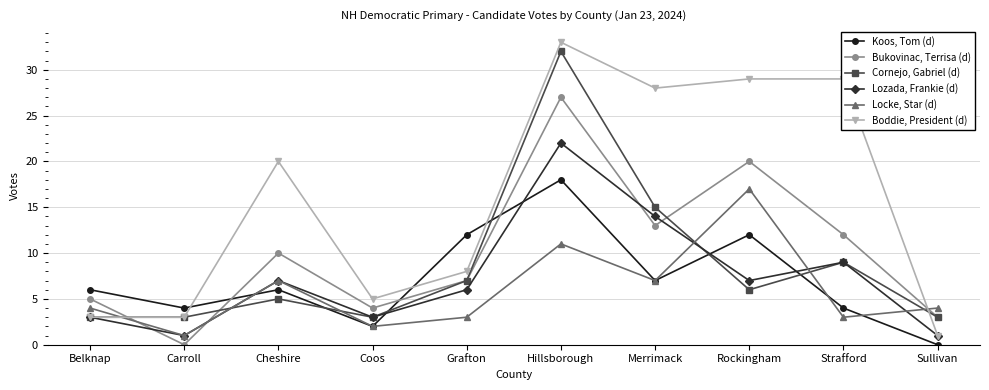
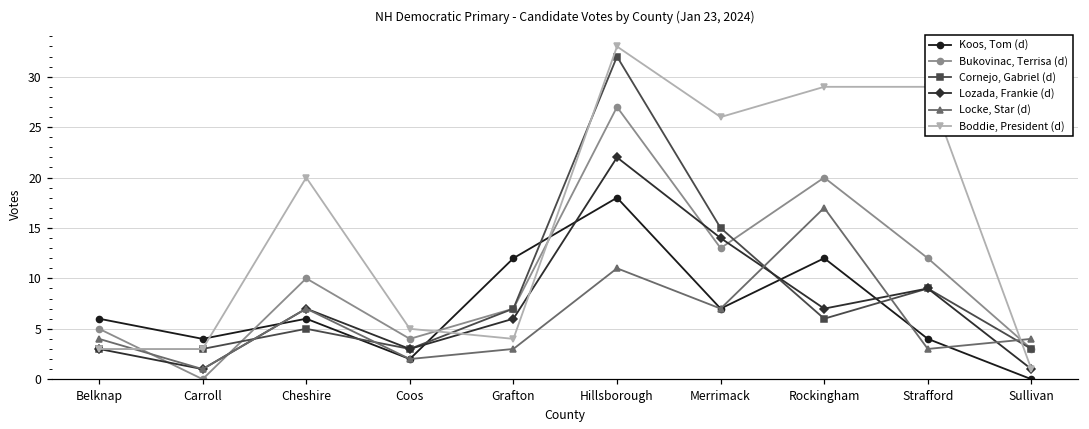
  {
    "Boddie, President (d)": {
      "Cheshire": 20,
      "Coos": 5,
-     "Grafton": 8,
+     "Grafton": 4,
      "Hillsborough": 33,
-     "Merrimack": 28,
+     "Merrimack": 26,
      "Rockingham": 29
    }
  }
